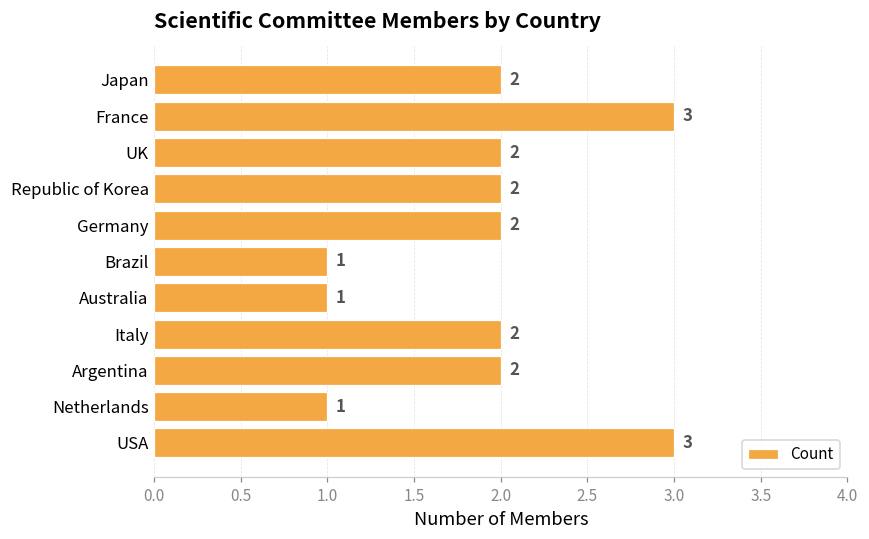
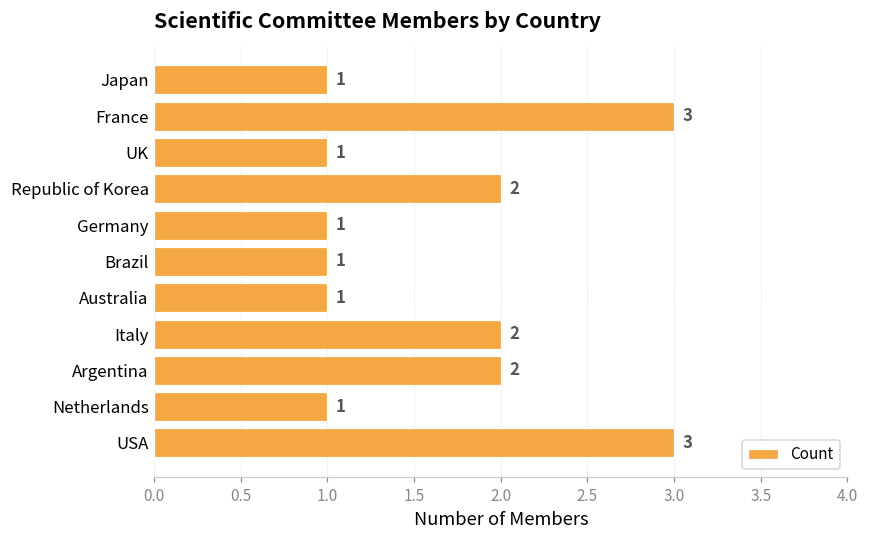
  {
-   "Japan": 2,
+   "Japan": 1,
    "France": 3,
-   "UK": 2,
+   "UK": 1,
    "Republic of Korea": 2,
-   "Germany": 2,
+   "Germany": 1,
    "Brazil": 1,
    "Australia": 1,
    "Italy": 2,
    "Argentina": 2,
    "Netherlands": 1,
    "USA": 3
  }
